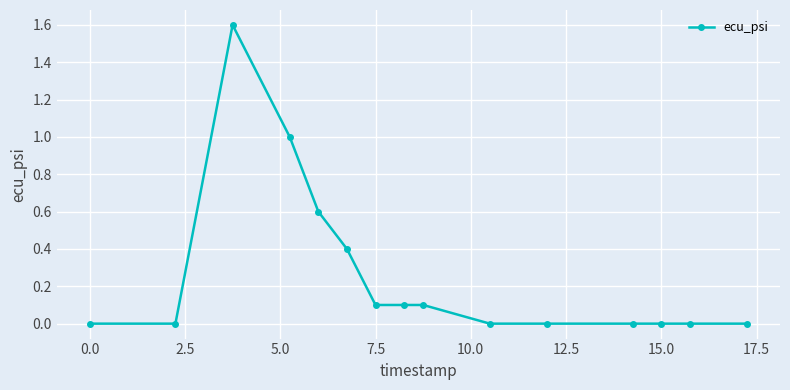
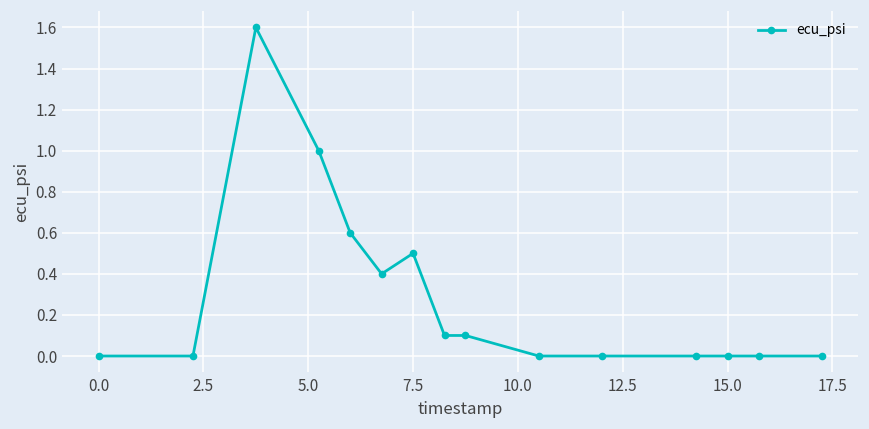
  {
    "0.0": 0.0,
-   "7.5": 0.1,
+   "7.5": 0.5,
    "15.0": 0.0
  }
